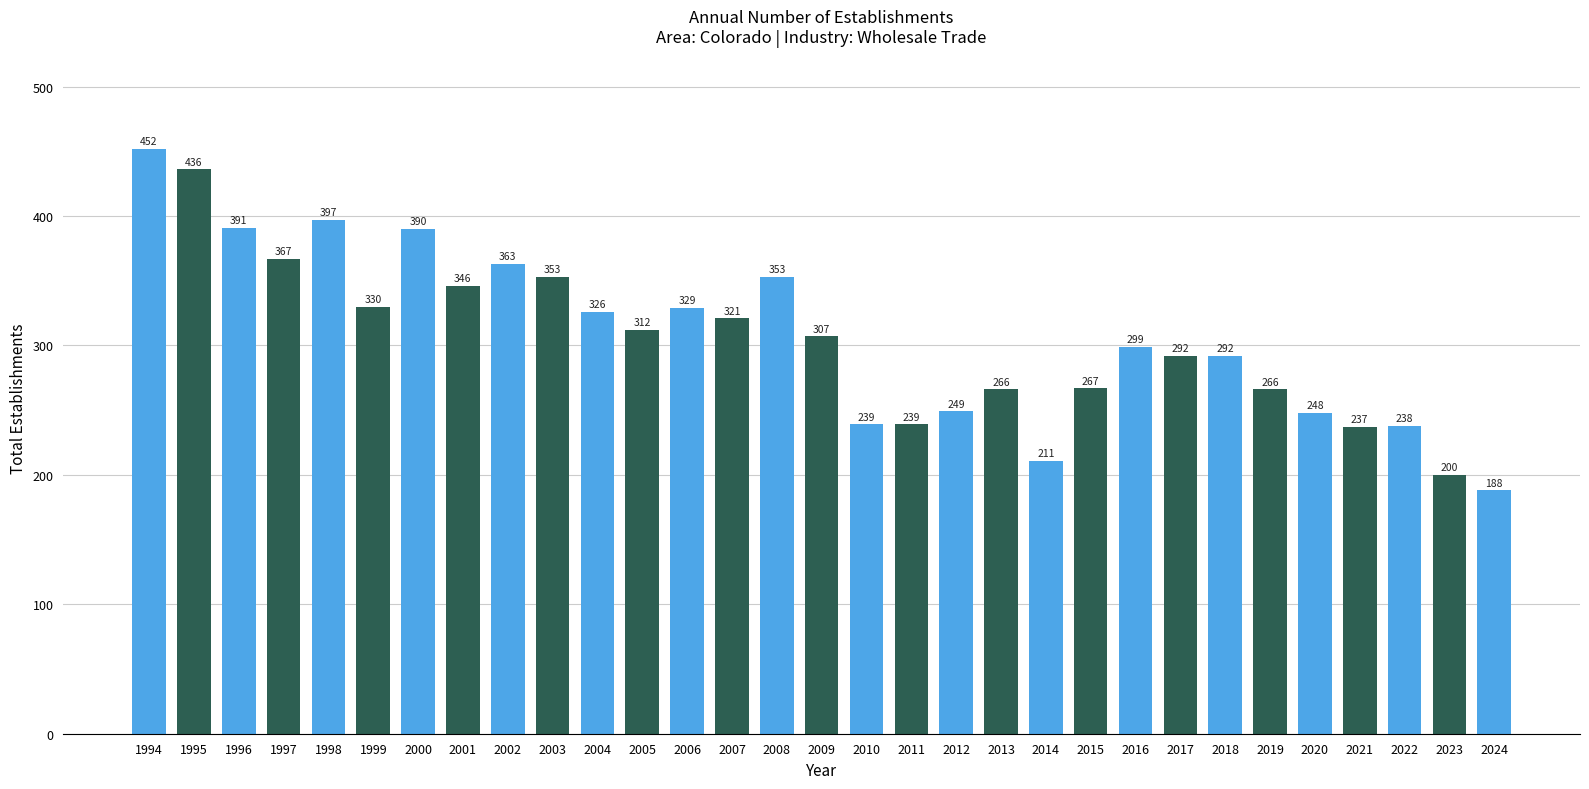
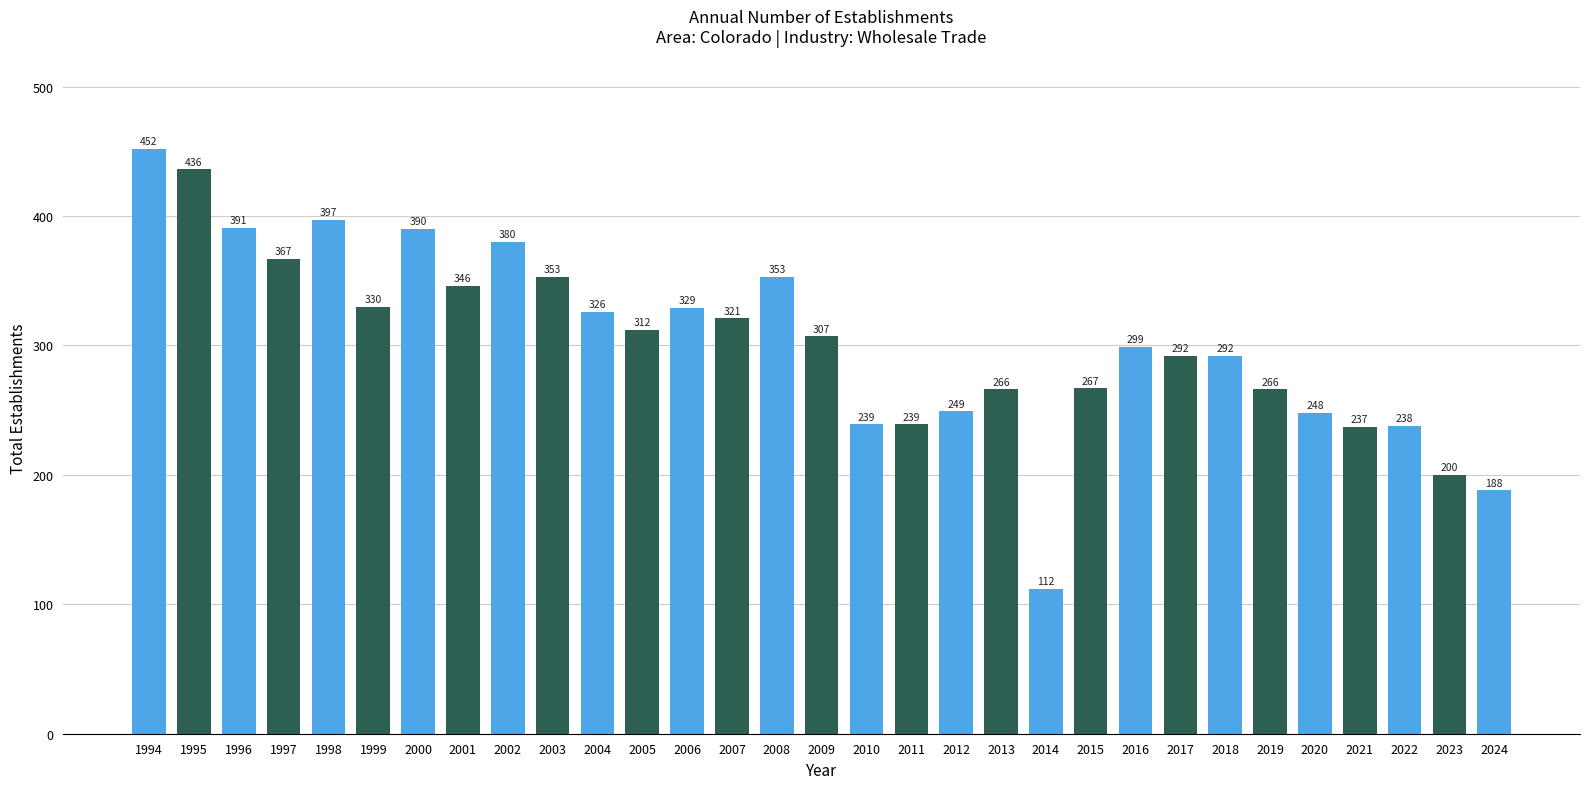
  {
    "1994": 452,
    "1995": 436,
    "1996": 391,
    "1997": 367,
    "1998": 397,
    "1999": 330,
    "2000": 390,
    "2001": 346,
-   "2002": 363,
+   "2002": 380,
    "2003": 353,
    "2004": 326,
    "2005": 312,
    "2006": 329,
    "2007": 321,
    "2008": 353,
    "2009": 307,
    "2010": 239,
    "2011": 239,
    "2012": 249,
    "2013": 266,
-   "2014": 211,
+   "2014": 112,
    "2015": 267,
    "2016": 299,
    "2017": 292,
    "2018": 292,
    "2019": 266,
    "2020": 248,
    "2021": 237,
    "2022": 238,
    "2023": 200,
    "2024": 188
  }
